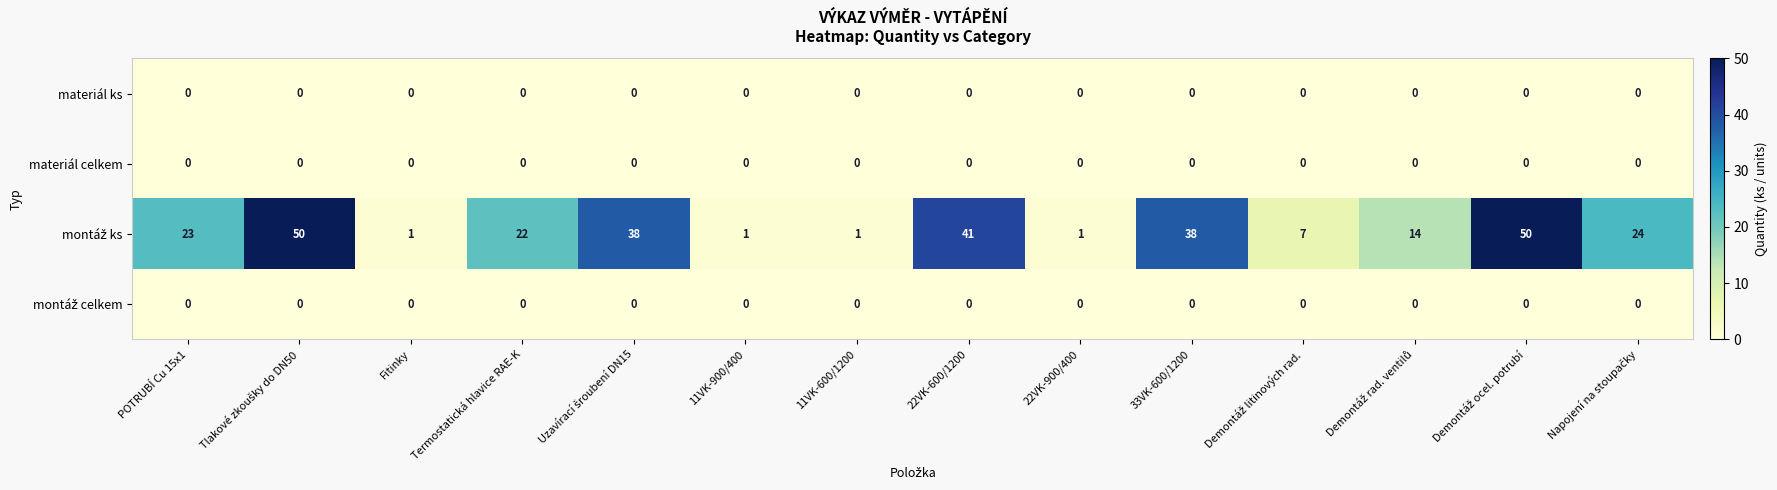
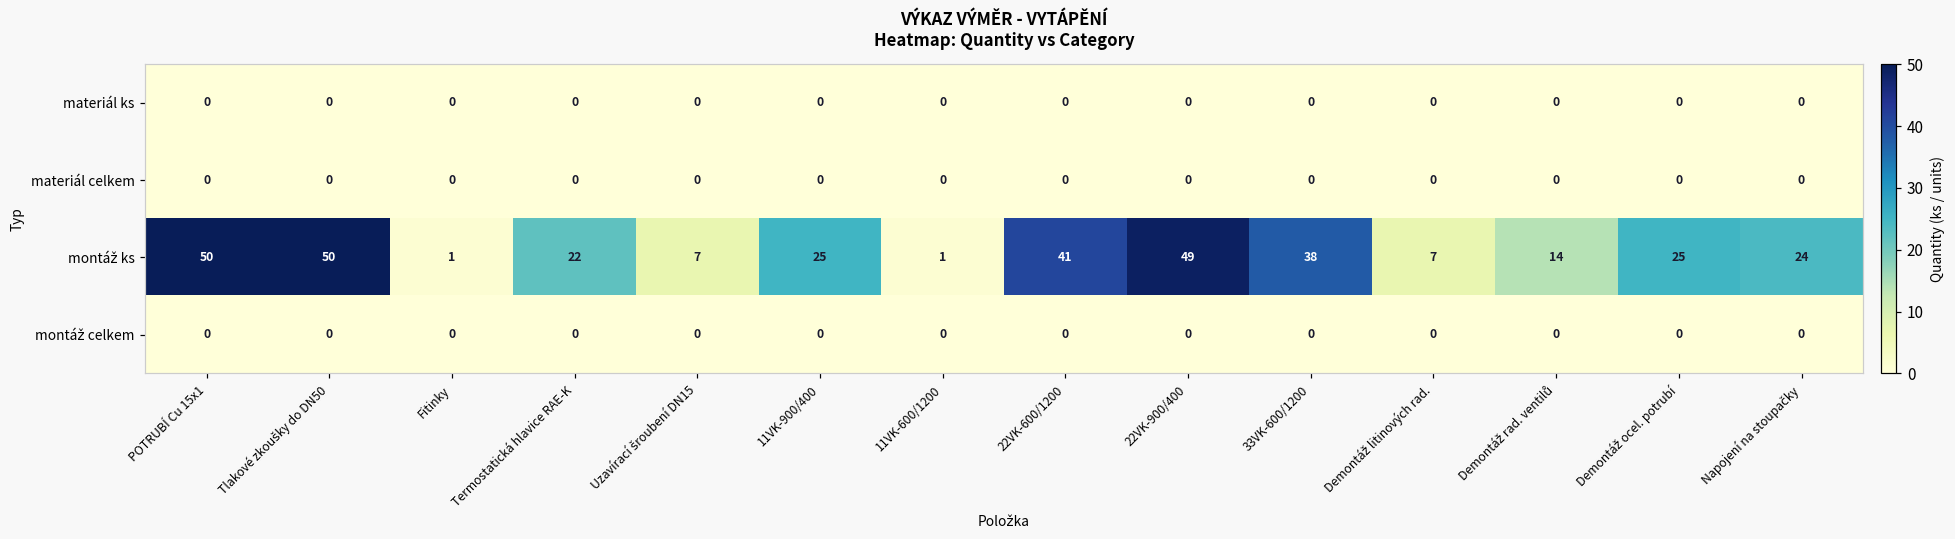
  {
    "materiál ks": {
      "POTRUBÍ Cu 15x1": 0,
      "Tlakové zkoušky do DN50": 0,
      "Fitinky": 0,
      "Termostatická hlavice RAE-K": 0,
      "Uzavírací šroubení DN15": 0,
      "11VK-900/400": 0,
      "11VK-600/1200": 0,
      "22VK-600/1200": 0,
      "22VK-900/400": 0,
      "33VK-600/1200": 0,
      "Demontáž litinových rad.": 0,
      "Demontáž rad. ventilů": 0,
      "Demontáž ocel. potrubí": 0,
      "Napojení na stoupačky": 0
    },
    "materiál celkem": {
      "POTRUBÍ Cu 15x1": 0,
      "Tlakové zkoušky do DN50": 0,
      "Fitinky": 0,
      "Termostatická hlavice RAE-K": 0,
      "Uzavírací šroubení DN15": 0,
      "11VK-900/400": 0,
      "11VK-600/1200": 0,
      "22VK-600/1200": 0,
      "22VK-900/400": 0,
      "33VK-600/1200": 0,
      "Demontáž litinových rad.": 0,
      "Demontáž rad. ventilů": 0,
      "Demontáž ocel. potrubí": 0,
      "Napojení na stoupačky": 0
    },
    "montáž ks": {
-     "POTRUBÍ Cu 15x1": 23,
+     "POTRUBÍ Cu 15x1": 50,
      "Tlakové zkoušky do DN50": 50,
      "Fitinky": 1,
      "Termostatická hlavice RAE-K": 22,
-     "Uzavírací šroubení DN15": 38,
-     "11VK-900/400": 1,
+     "Uzavírací šroubení DN15": 7,
+     "11VK-900/400": 25,
      "11VK-600/1200": 1,
      "22VK-600/1200": 41,
-     "22VK-900/400": 1,
+     "22VK-900/400": 49,
      "33VK-600/1200": 38,
      "Demontáž litinových rad.": 7,
      "Demontáž rad. ventilů": 14,
-     "Demontáž ocel. potrubí": 50,
+     "Demontáž ocel. potrubí": 25,
      "Napojení na stoupačky": 24
    },
    "montáž celkem": {
      "POTRUBÍ Cu 15x1": 0,
      "Tlakové zkoušky do DN50": 0,
      "Fitinky": 0,
      "Termostatická hlavice RAE-K": 0,
      "Uzavírací šroubení DN15": 0,
      "11VK-900/400": 0,
      "11VK-600/1200": 0,
      "22VK-600/1200": 0,
      "22VK-900/400": 0,
      "33VK-600/1200": 0,
      "Demontáž litinových rad.": 0,
      "Demontáž rad. ventilů": 0,
      "Demontáž ocel. potrubí": 0,
      "Napojení na stoupačky": 0
    }
  }
